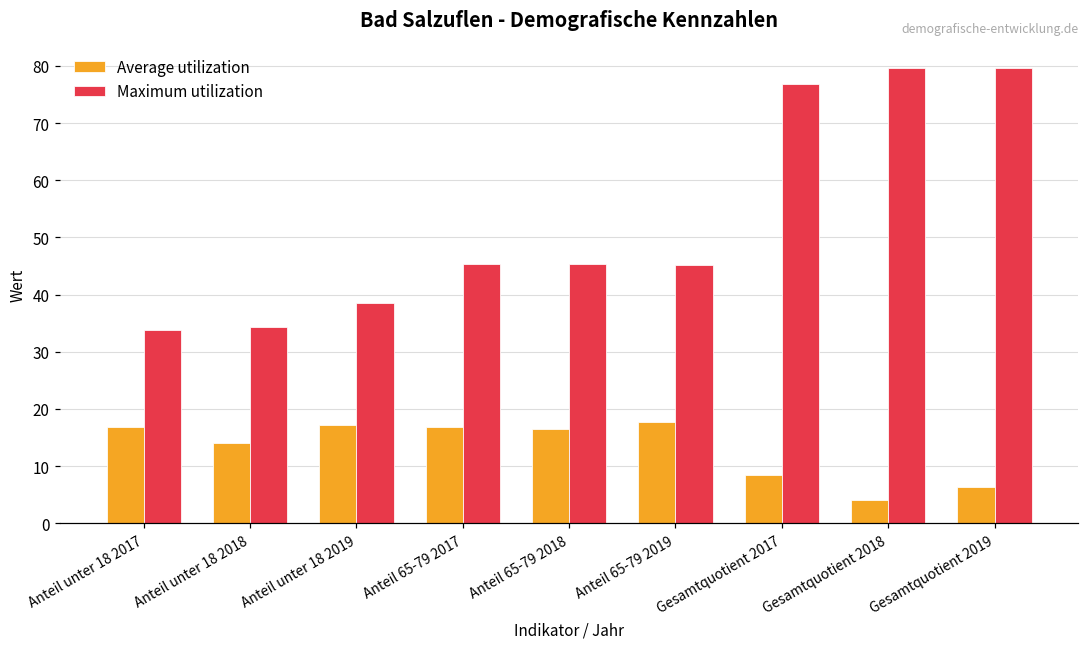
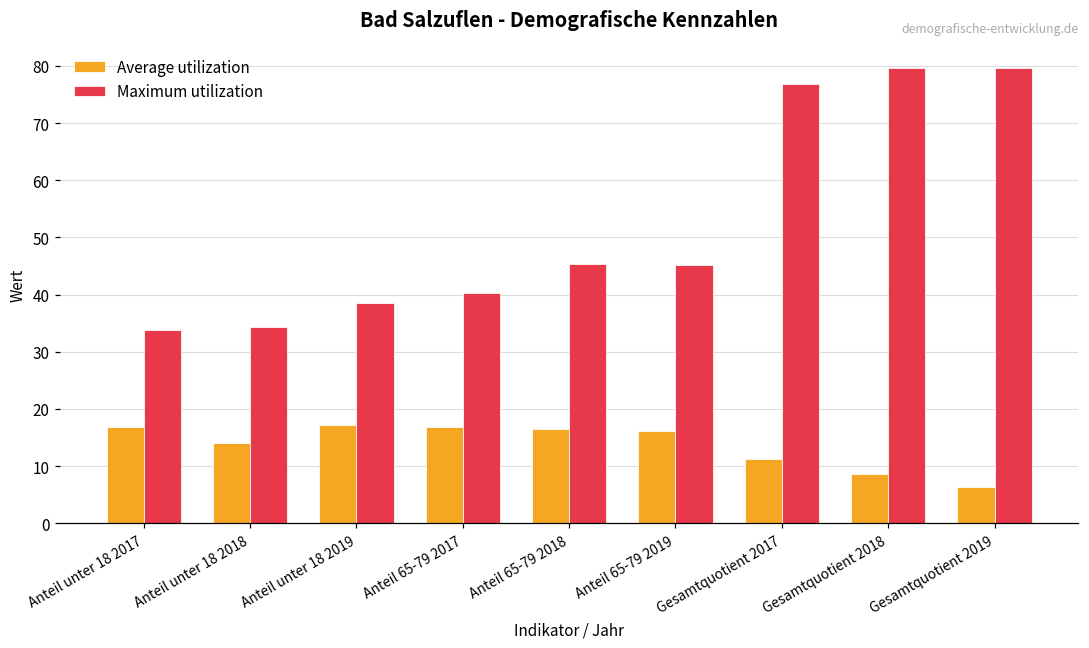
  {
    "Average utilization": {
      "Anteil unter 18 2017": 17,
      "Anteil unter 18 2018": 14,
      "Anteil unter 18 2019": 17,
      "Anteil 65-79 2017": 17,
      "Anteil 65-79 2018": 17,
-     "Anteil 65-79 2019": 18,
-     "Gesamtquotient 2017": 8,
-     "Gesamtquotient 2018": 4,
+     "Anteil 65-79 2019": 16,
+     "Gesamtquotient 2017": 11,
+     "Gesamtquotient 2018": 9,
      "Gesamtquotient 2019": 6
    },
    "Maximum utilization": {
      "Anteil unter 18 2017": 34,
      "Anteil unter 18 2018": 34,
      "Anteil unter 18 2019": 39,
-     "Anteil 65-79 2017": 45,
+     "Anteil 65-79 2017": 40,
      "Anteil 65-79 2018": 45,
      "Anteil 65-79 2019": 45,
      "Gesamtquotient 2017": 77,
      "Gesamtquotient 2018": 80,
      "Gesamtquotient 2019": 80
    }
  }
